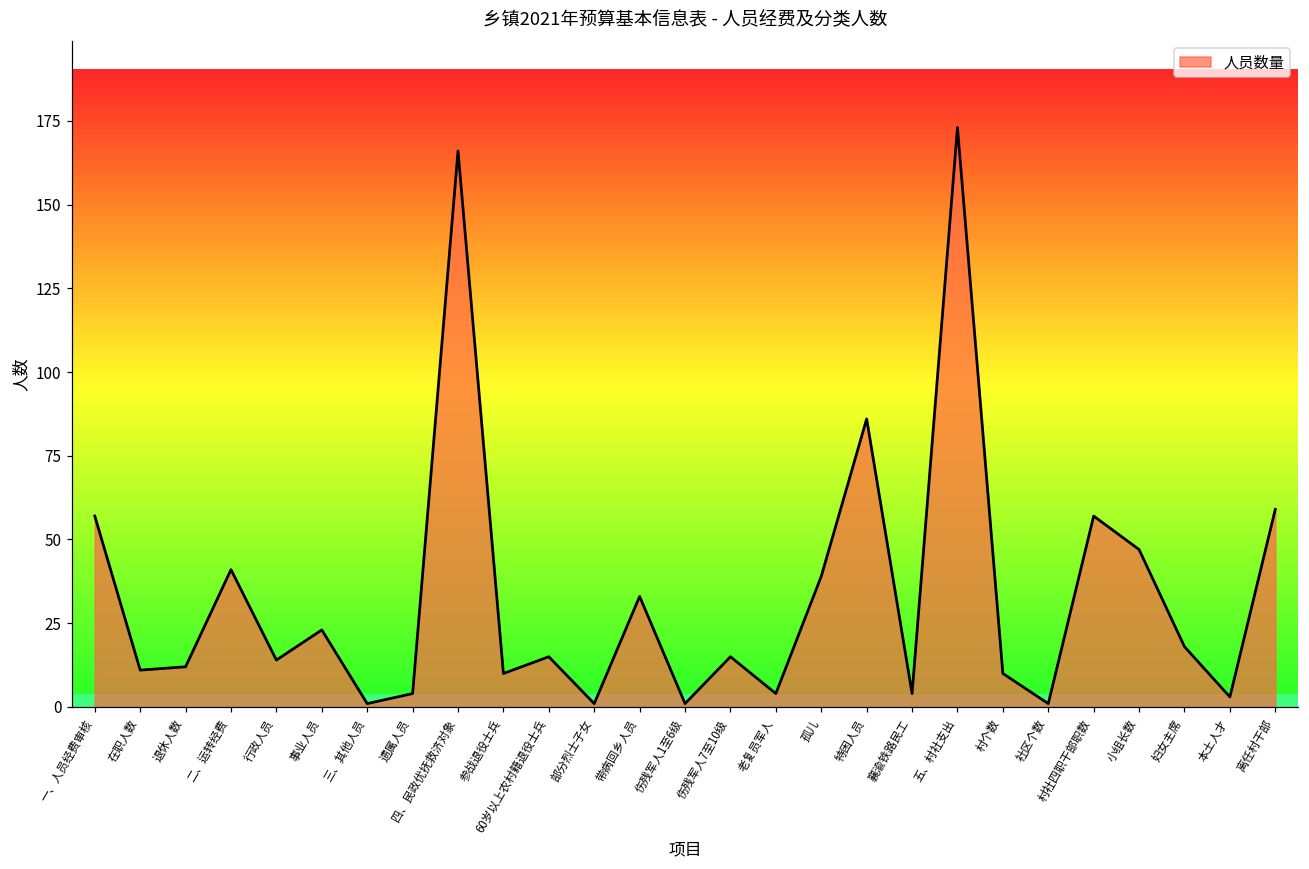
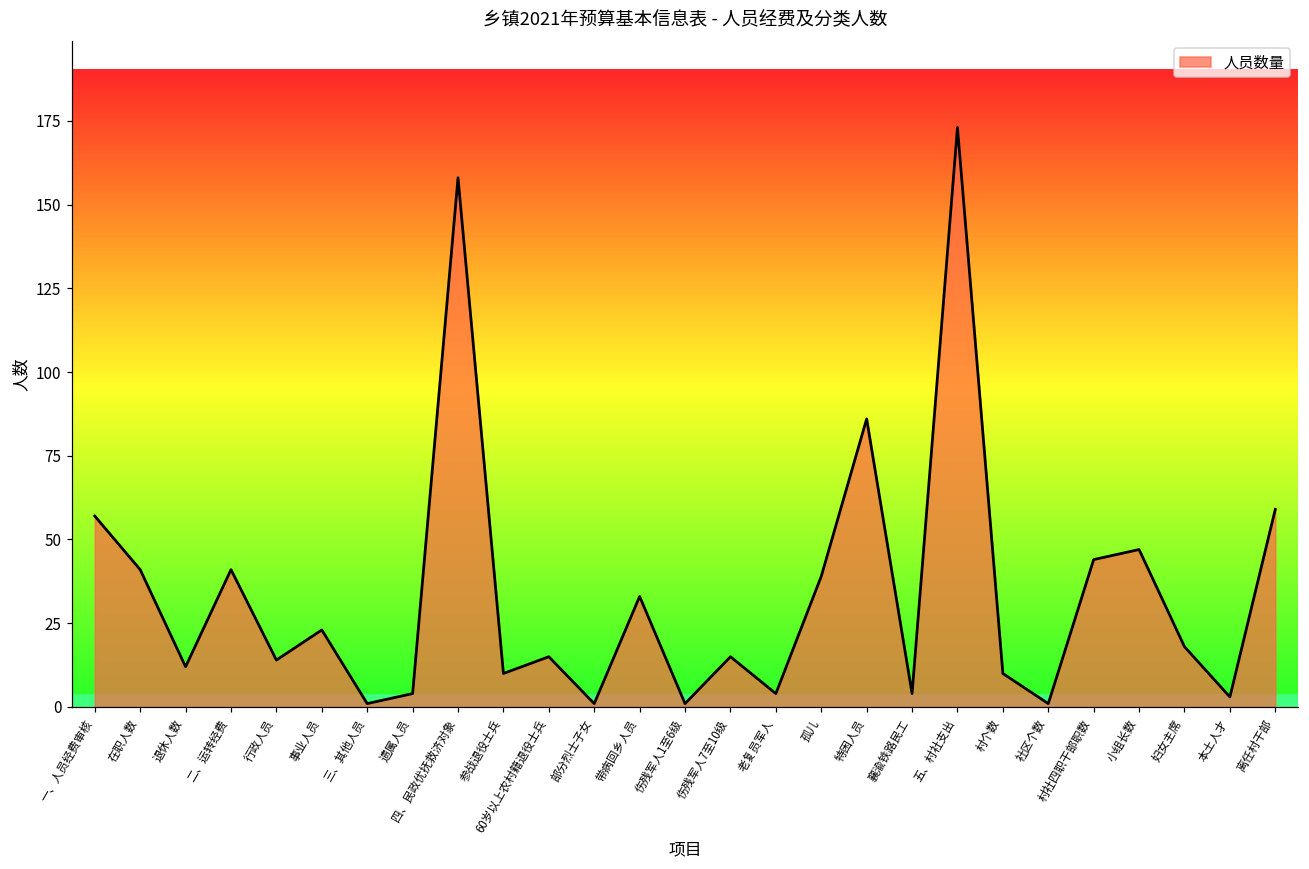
  {
    "一、人员经费审核": 57,
-   "在职人数": 11,
+   "在职人数": 41,
    "退休人数": 12,
    "二、运转经费": 41,
    "行政人员": 14,
    "事业人员": 23,
    "遗属人员": 4,
-   "四、民政优抚救济对象": 166,
+   "四、民政优抚救济对象": 158,
    "参战退役士兵": 10,
    "60岁以上农村籍退役士兵": 15,
    "带病回乡人员": 33,
    "伤残军人7至10级": 15,
    "老复员军人": 4,
    "孤儿": 39,
    "特困人员": 86,
    "襄渝铁路民工": 4,
    "五、村社支出": 173,
    "村个数": 10,
-   "村社四职干部职数": 57,
+   "村社四职干部职数": 44,
    "小组长数": 47,
    "妇女主席": 18,
    "离任村干部": 59
  }
